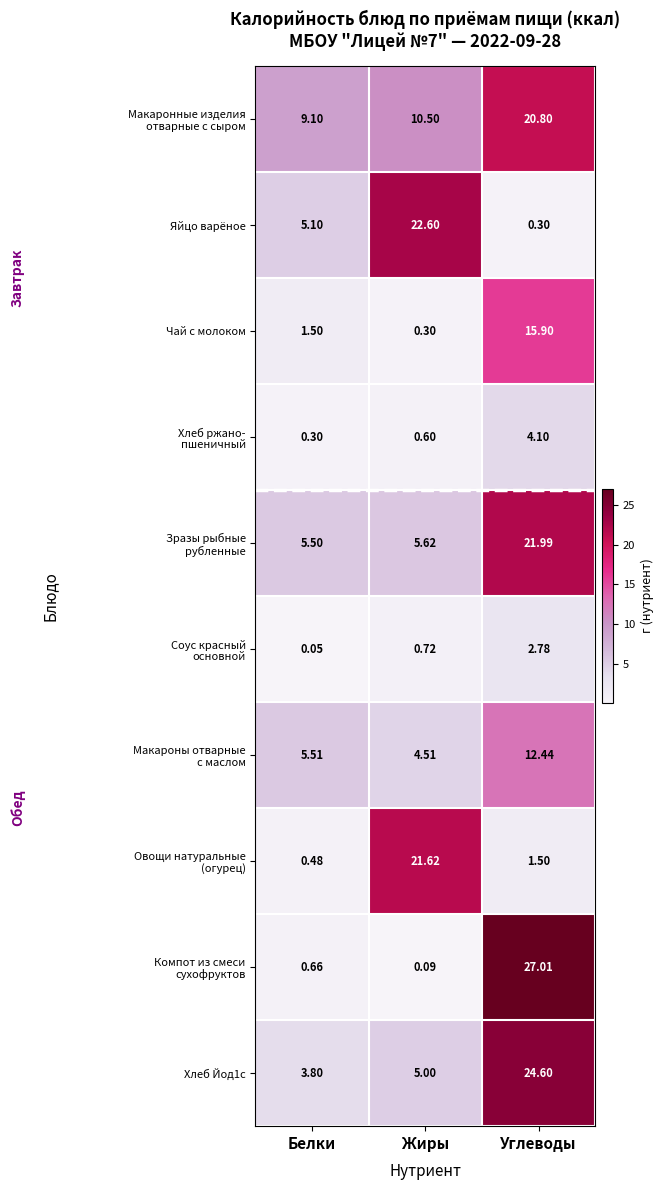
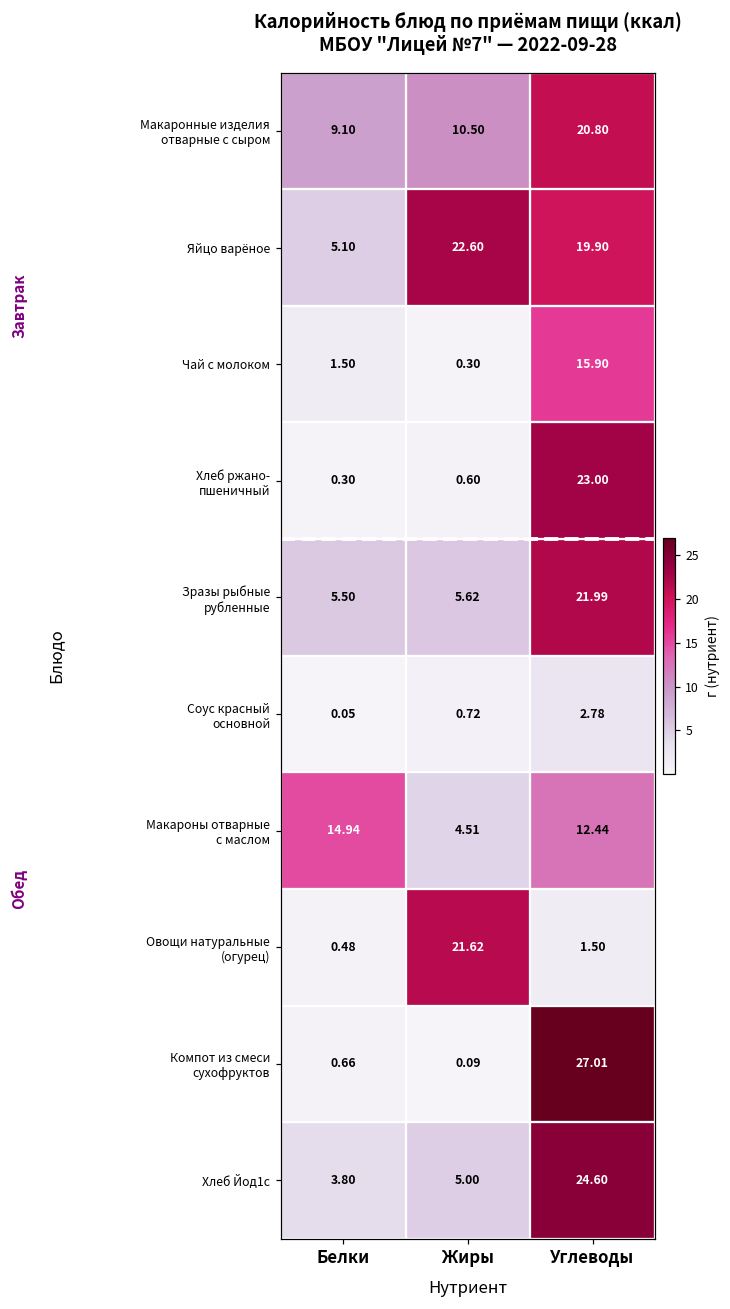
  {
    "Макаронные изделия отварные с сыром": {
      "Белки": 9.10,
      "Жиры": 10.50,
      "Углеводы": 20.80
    },
    "Яйцо варёное": {
      "Белки": 5.10,
      "Жиры": 22.60,
-     "Углеводы": 0.30
+     "Углеводы": 19.90
    },
    "Чай с молоком": {
      "Белки": 1.50,
      "Жиры": 0.30,
      "Углеводы": 15.90
    },
    "Хлеб ржано- пшеничный": {
      "Белки": 0.30,
      "Жиры": 0.60,
-     "Углеводы": 4.10
+     "Углеводы": 23.00
    },
    "Зразы рыбные рубленные": {
      "Белки": 5.50,
      "Жиры": 5.62,
      "Углеводы": 21.99
    },
    "Соус красный основной": {
      "Белки": 0.05,
      "Жиры": 0.72,
      "Углеводы": 2.78
    },
    "Макароны отварные с маслом": {
-     "Белки": 5.51,
+     "Белки": 14.94,
      "Жиры": 4.51,
      "Углеводы": 12.44
    },
    "Овощи натуральные (огурец)": {
      "Белки": 0.48,
      "Жиры": 21.62,
      "Углеводы": 1.50
    },
    "Компот из смеси сухофруктов": {
      "Белки": 0.66,
      "Жиры": 0.09,
      "Углеводы": 27.01
    },
    "Хлеб Йод1с": {
      "Белки": 3.80,
      "Жиры": 5.00,
      "Углеводы": 24.60
    }
  }
